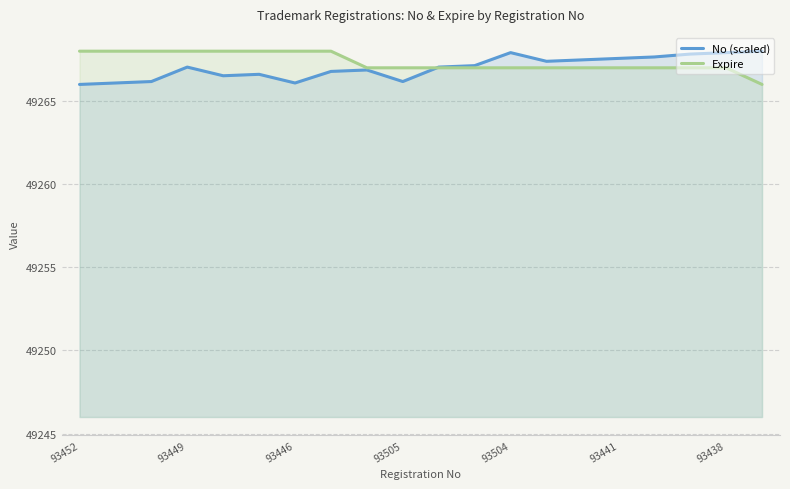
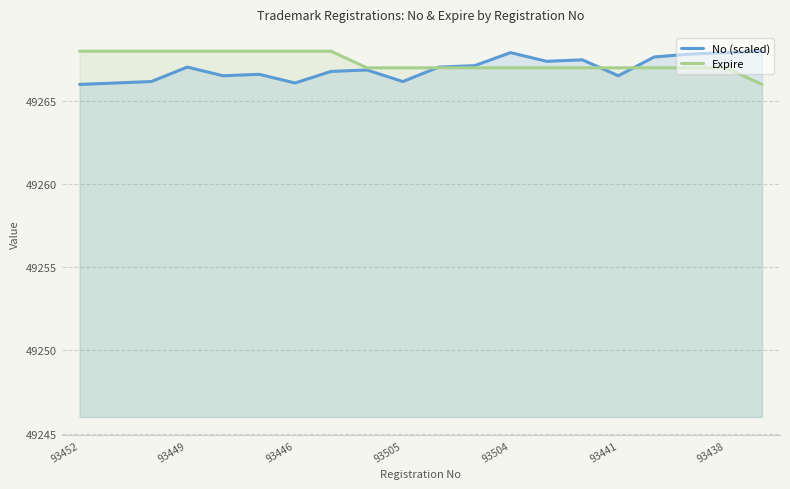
  {
    "No (scaled)": {
      "93452": 49266.0,
      "93449": 49267.0,
      "93446": 49266.1,
      "93505": 49266.2,
      "93504": 49267.9,
-     "93441": 49267.6
+     "93441": 49266.5
    },
    "Expire": {
      "93452": 49268.0,
      "93449": 49268.0,
      "93446": 49268.0,
      "93505": 49267.0,
      "93504": 49267.0,
      "93441": 49267.0
    }
  }
